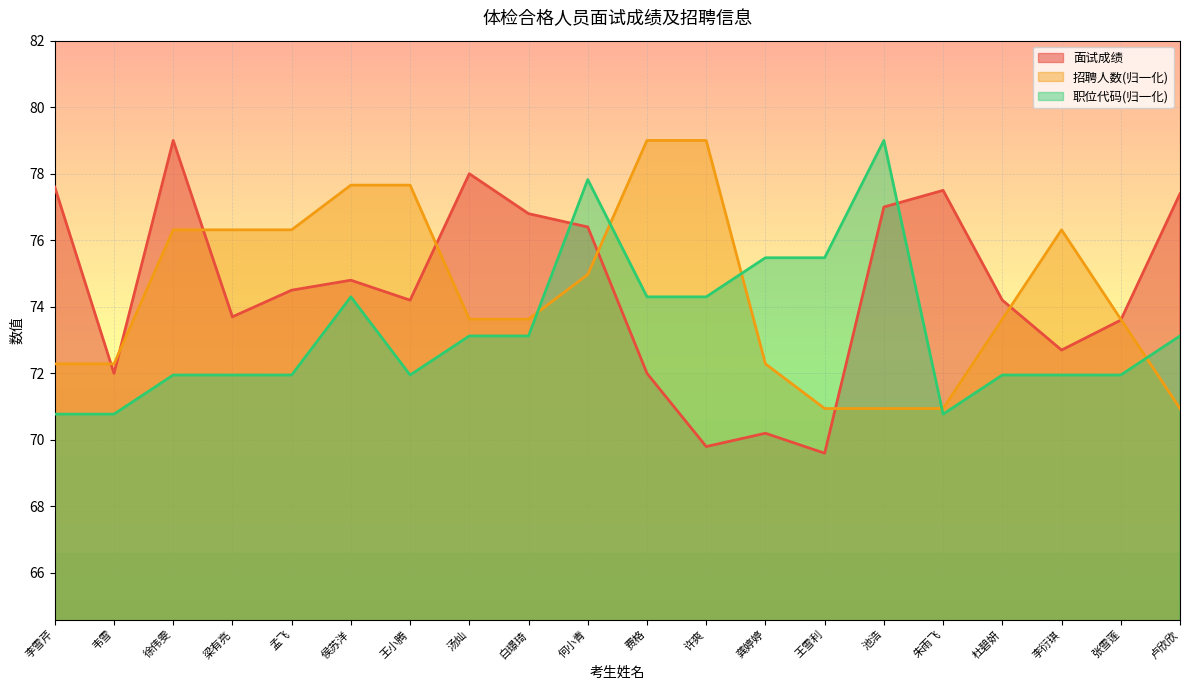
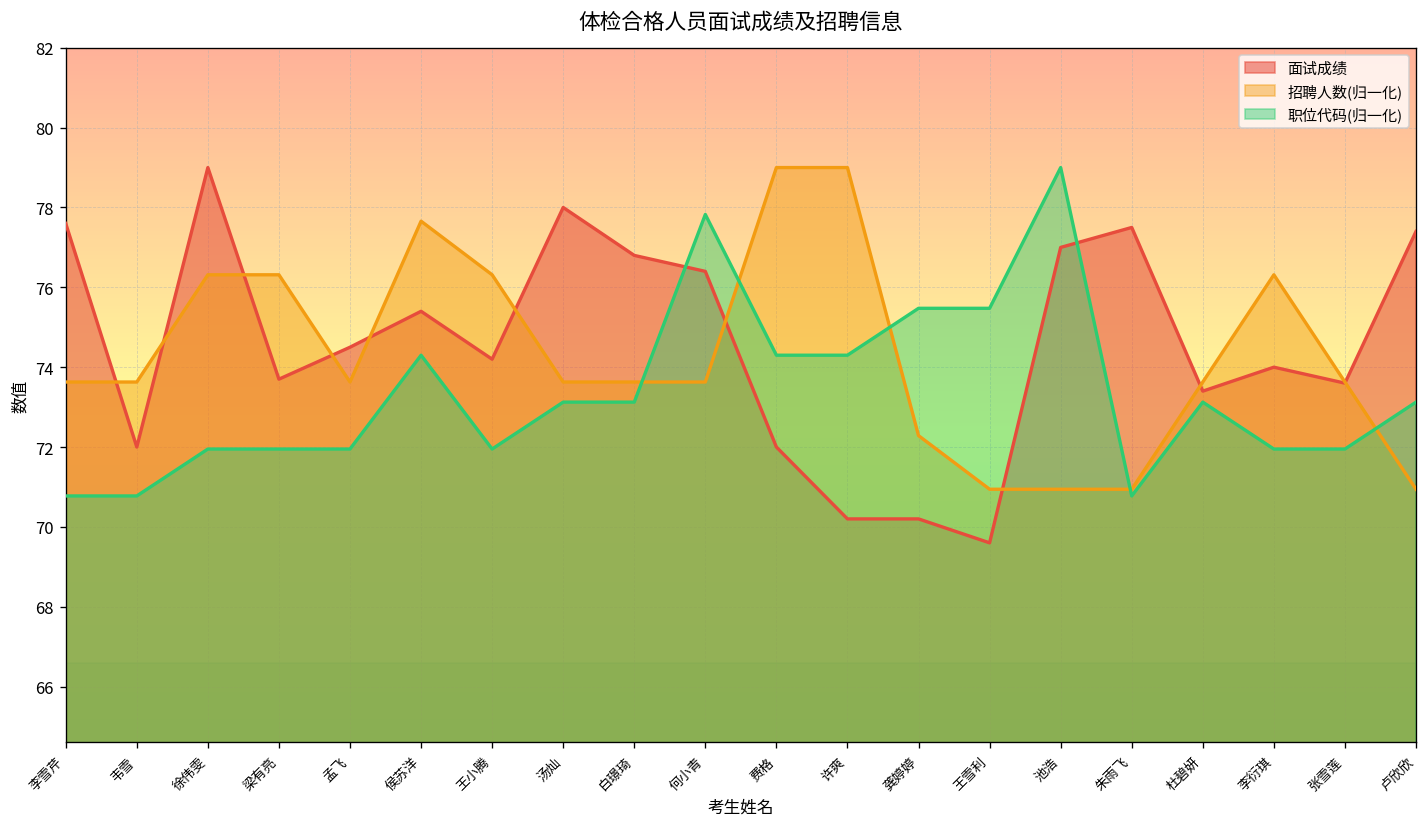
  {
    "面试成绩": {
      "李雪芹": 77.6,
      "韦雪": 72.0,
      "徐伟雯": 79.0,
      "梁有亮": 73.7,
      "孟飞": 74.5,
-     "侯苏洋": 74.8,
+     "侯苏洋": 75.4,
      "王小腾": 74.2,
      "汤灿": 78.0,
      "白璟琦": 76.8,
      "何小青": 76.4,
      "费格": 72.0,
-     "许爽": 69.8,
+     "许爽": 70.2,
      "龚婷婷": 70.2,
      "王雪利": 69.6,
      "池浩": 77.0,
      "朱雨飞": 77.5,
-     "杜碧妍": 74.2,
-     "李衍琪": 72.7,
+     "杜碧妍": 73.4,
+     "李衍琪": 74.0,
      "卢欣欣": 77.4
    },
    "招聘人数(归一化)": {
-     "李雪芹": 72.3,
-     "韦雪": 72.3,
+     "李雪芹": 73.6,
+     "韦雪": 73.6,
      "徐伟雯": 76.3,
      "梁有亮": 76.3,
-     "孟飞": 76.3,
+     "孟飞": 73.6,
      "侯苏洋": 77.7,
-     "王小腾": 77.7,
+     "王小腾": 76.3,
      "汤灿": 73.6,
      "白璟琦": 73.6,
-     "何小青": 75.0,
+     "何小青": 73.6,
      "费格": 79.0,
      "许爽": 79.0,
      "龚婷婷": 72.3,
      "王雪利": 70.9,
      "池浩": 70.9,
      "朱雨飞": 70.9,
      "杜碧妍": 73.6,
      "李衍琪": 76.3,
      "卢欣欣": 70.9
    },
    "职位代码(归一化)": {
      "李雪芹": 70.8,
      "韦雪": 70.8,
      "徐伟雯": 71.9,
      "梁有亮": 71.9,
      "孟飞": 71.9,
      "侯苏洋": 74.3,
      "王小腾": 71.9,
      "汤灿": 73.1,
      "白璟琦": 73.1,
      "何小青": 77.8,
      "费格": 74.3,
      "许爽": 74.3,
      "龚婷婷": 75.5,
      "王雪利": 75.5,
      "池浩": 79.0,
      "朱雨飞": 70.8,
-     "杜碧妍": 71.9,
+     "杜碧妍": 73.1,
      "李衍琪": 71.9,
      "张雪莲": 71.9,
      "卢欣欣": 73.1
    }
  }
